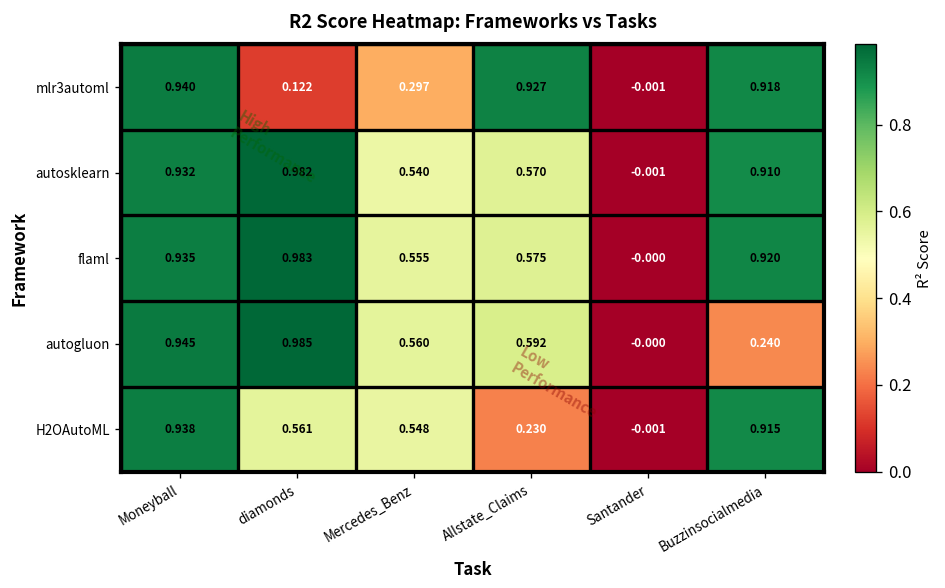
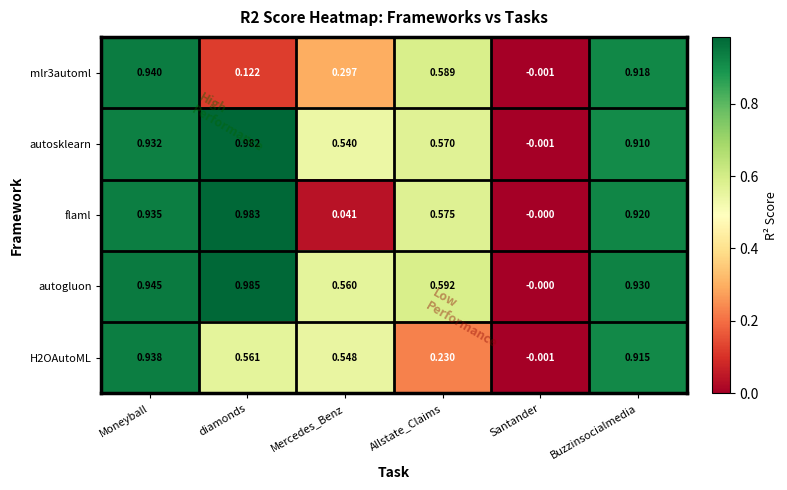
  {
    "mlr3automl": {
      "Moneyball": 0.940,
      "diamonds": 0.122,
      "Mercedes_Benz": 0.297,
-     "Allstate_Claims": 0.927,
+     "Allstate_Claims": 0.589,
      "Santander": -0.001,
      "Buzzinsocialmedia": 0.918
    },
    "autosklearn": {
      "Moneyball": 0.932,
      "Mercedes_Benz": 0.540,
      "Allstate_Claims": 0.570,
      "Santander": -0.001,
      "Buzzinsocialmedia": 0.910
    },
    "flaml": {
      "Moneyball": 0.935,
      "diamonds": 0.983,
-     "Mercedes_Benz": 0.555,
+     "Mercedes_Benz": 0.041,
      "Allstate_Claims": 0.575,
      "Santander": -0.000,
      "Buzzinsocialmedia": 0.920
    },
    "autogluon": {
      "Moneyball": 0.945,
      "diamonds": 0.985,
      "Mercedes_Benz": 0.560,
      "Santander": -0.000,
-     "Buzzinsocialmedia": 0.240
+     "Buzzinsocialmedia": 0.930
    },
    "H2OAutoML": {
      "Moneyball": 0.938,
      "diamonds": 0.561,
      "Mercedes_Benz": 0.548,
      "Allstate_Claims": 0.230,
      "Santander": -0.001,
      "Buzzinsocialmedia": 0.915
    }
  }
